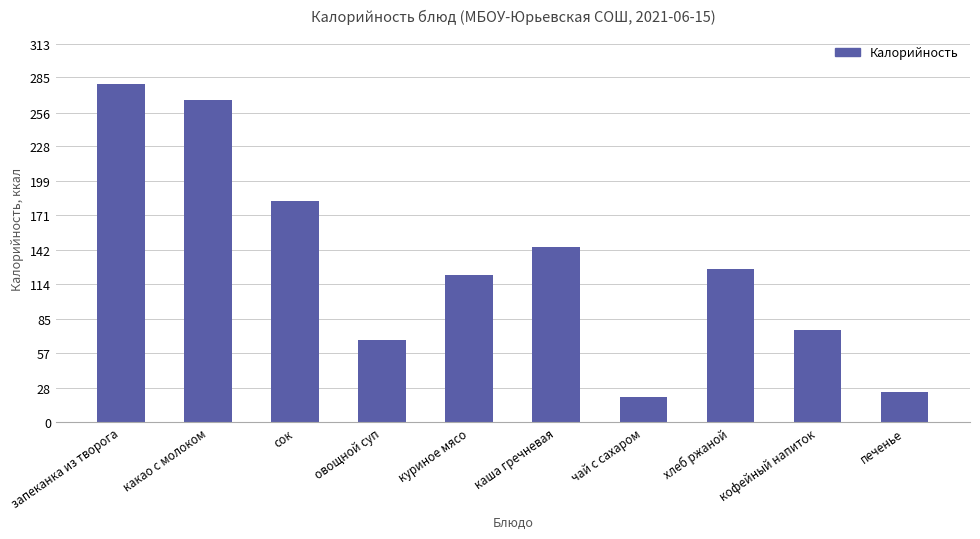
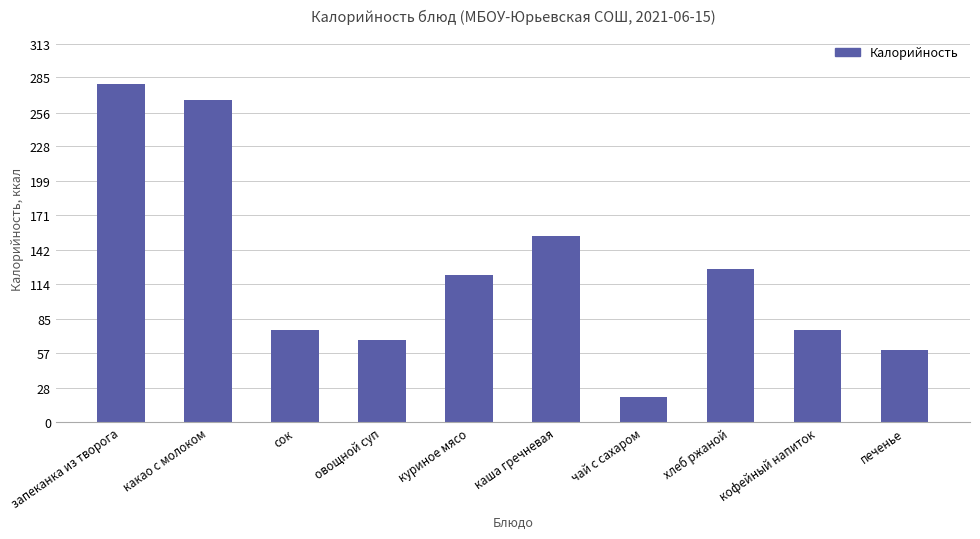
  {
    "запеканка из творога": 280,
    "какао с молоком": 267,
-   "сок": 183,
+   "сок": 76,
    "овощной суп": 68,
    "куриное мясо": 122,
-   "каша гречневая": 145,
+   "каша гречневая": 154,
    "чай с сахаром": 21,
    "хлеб ржаной": 127,
    "кофейный напиток": 76,
-   "печенье": 25
+   "печенье": 59
  }
